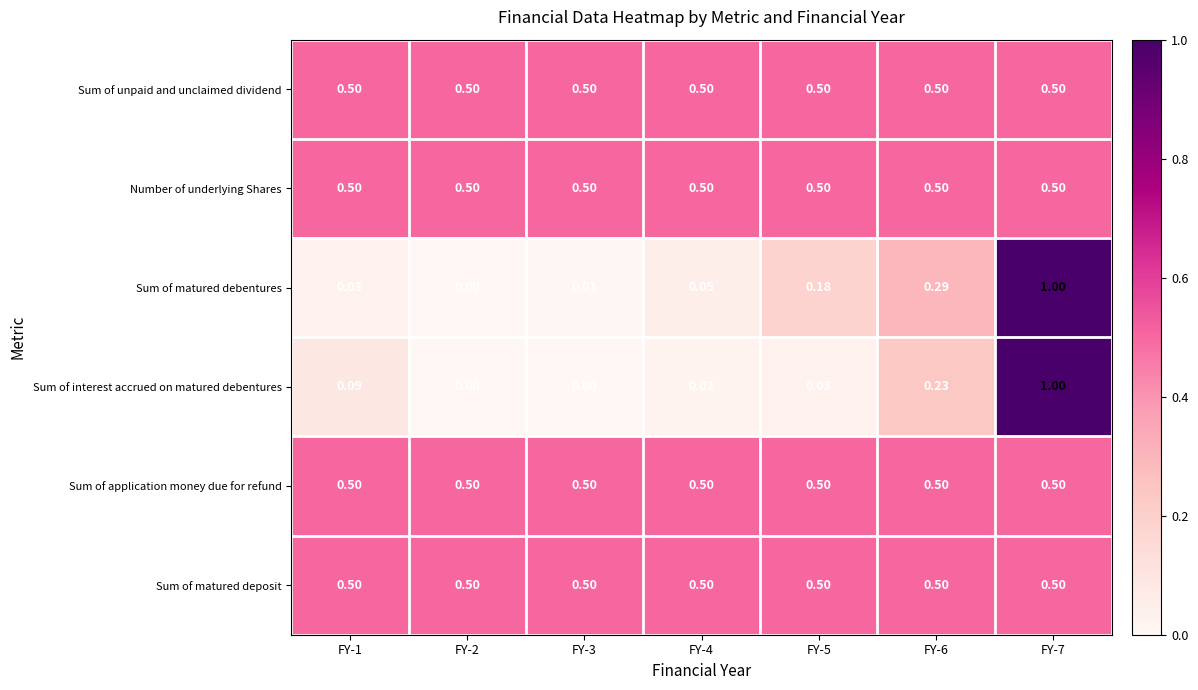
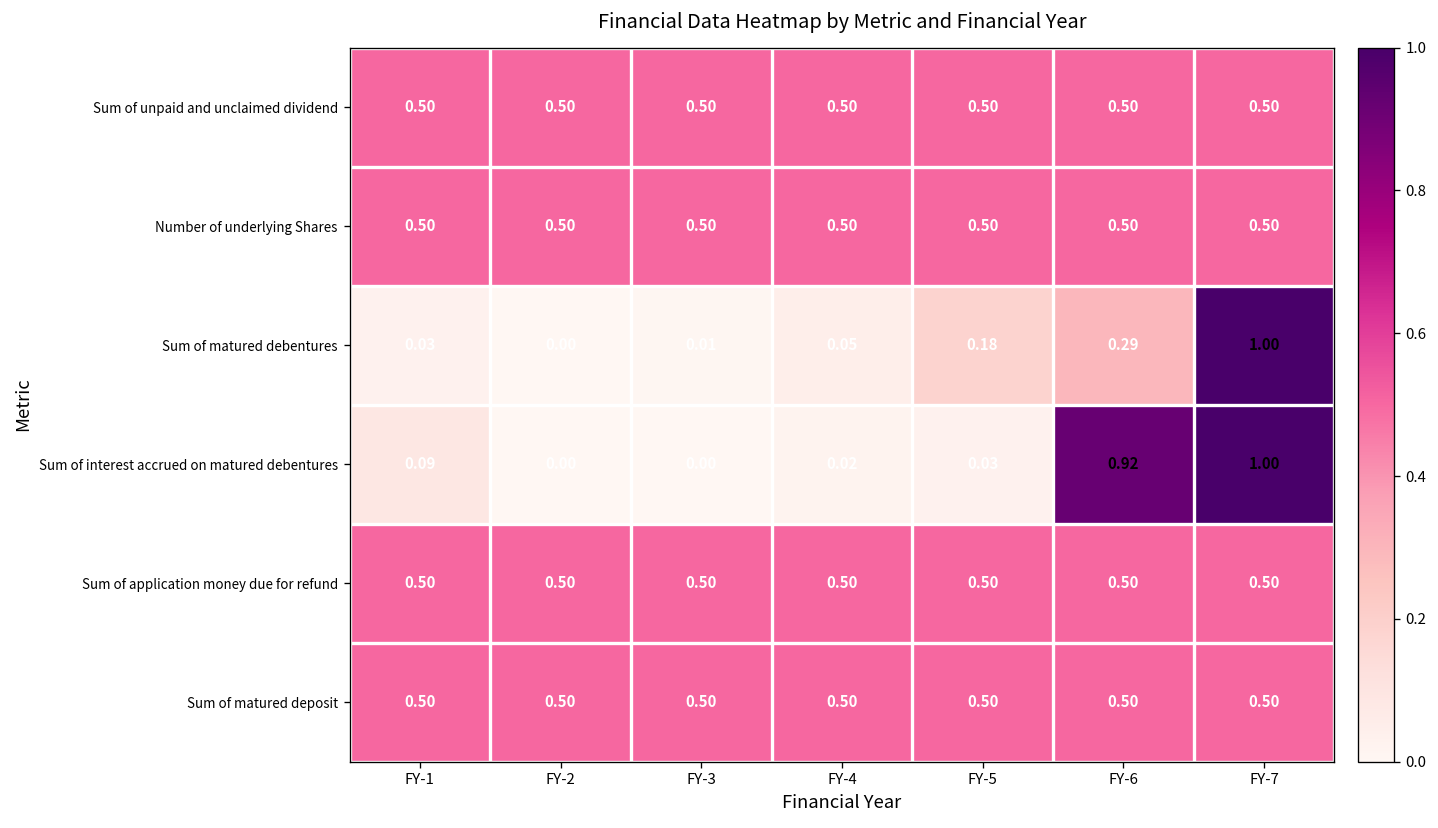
  {
    "Sum of unpaid and unclaimed dividend": {
      "FY-1": 0.50,
      "FY-2": 0.50,
      "FY-3": 0.50,
      "FY-4": 0.50,
      "FY-5": 0.50,
      "FY-6": 0.50,
      "FY-7": 0.50
    },
    "Number of underlying Shares": {
      "FY-1": 0.50,
      "FY-2": 0.50,
      "FY-3": 0.50,
      "FY-4": 0.50,
      "FY-5": 0.50,
      "FY-6": 0.50,
      "FY-7": 0.50
    },
    "Sum of matured debentures": {
      "FY-5": 0.18,
      "FY-6": 0.29,
      "FY-7": 1.00
    },
    "Sum of interest accrued on matured debentures": {
-     "FY-6": 0.23,
+     "FY-6": 0.92,
      "FY-7": 1.00
    },
    "Sum of application money due for refund": {
      "FY-1": 0.50,
      "FY-2": 0.50,
      "FY-3": 0.50,
      "FY-4": 0.50,
      "FY-5": 0.50,
      "FY-6": 0.50,
      "FY-7": 0.50
    },
    "Sum of matured deposit": {
      "FY-1": 0.50,
      "FY-2": 0.50,
      "FY-3": 0.50,
      "FY-4": 0.50,
      "FY-5": 0.50,
      "FY-6": 0.50,
      "FY-7": 0.50
    }
  }
